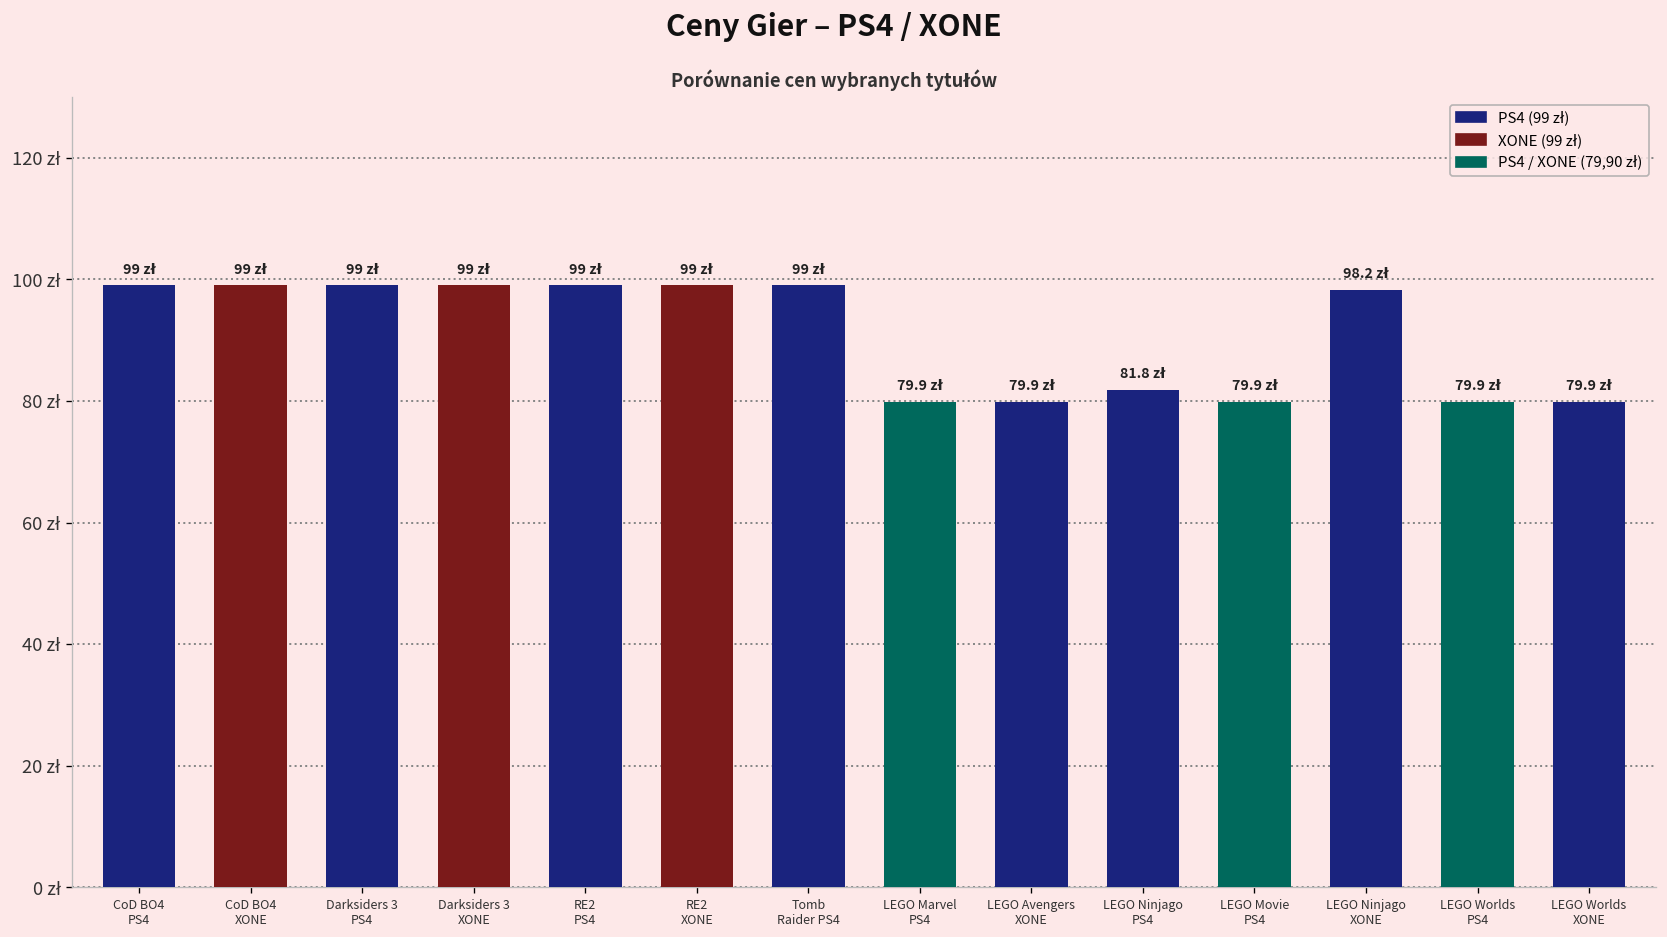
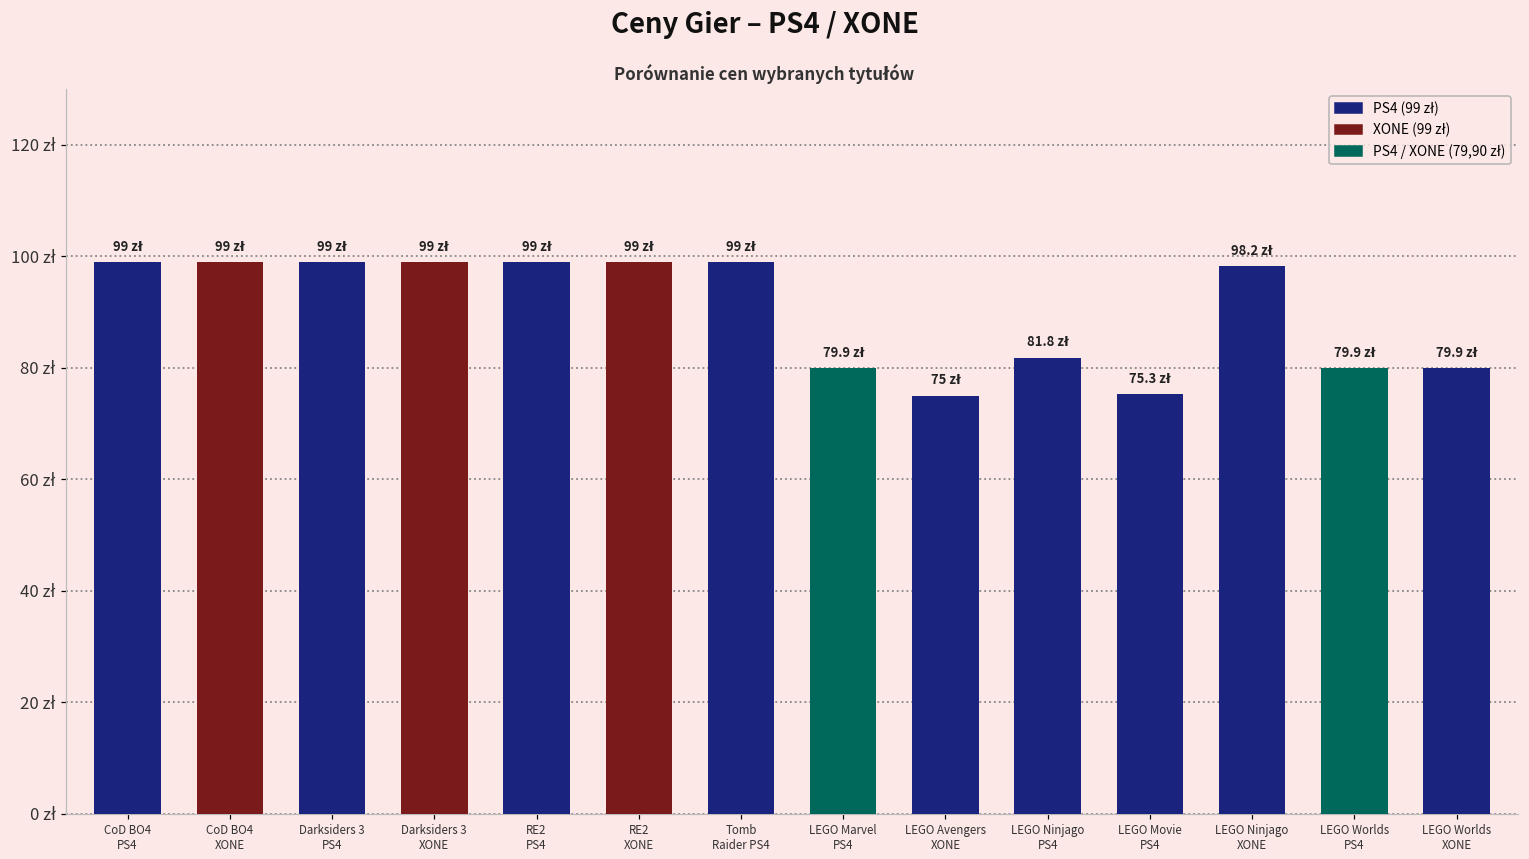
  {
    "CoD BO4 PS4": 99,
    "CoD BO4 XONE": 99,
    "Darksiders 3 PS4": 99,
    "Darksiders 3 XONE": 99,
    "RE2 PS4": 99,
    "RE2 XONE": 99,
    "Tomb Raider PS4": 99,
    "LEGO Marvel PS4": 79.9,
-   "LEGO Avengers XONE": 79.9,
+   "LEGO Avengers XONE": 75,
    "LEGO Ninjago PS4": 81.8,
-   "LEGO Movie PS4": 79.9,
+   "LEGO Movie PS4": 75.3,
    "LEGO Ninjago XONE": 98.2,
    "LEGO Worlds PS4": 79.9,
    "LEGO Worlds XONE": 79.9
  }
